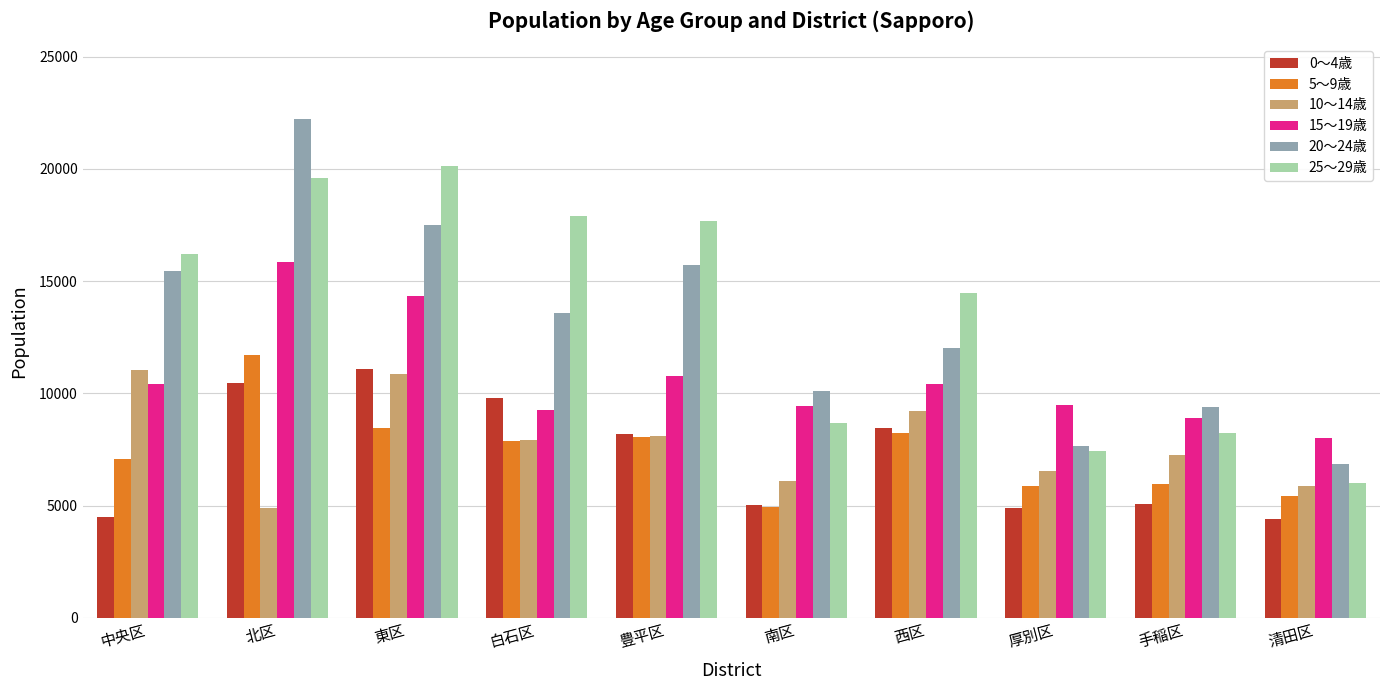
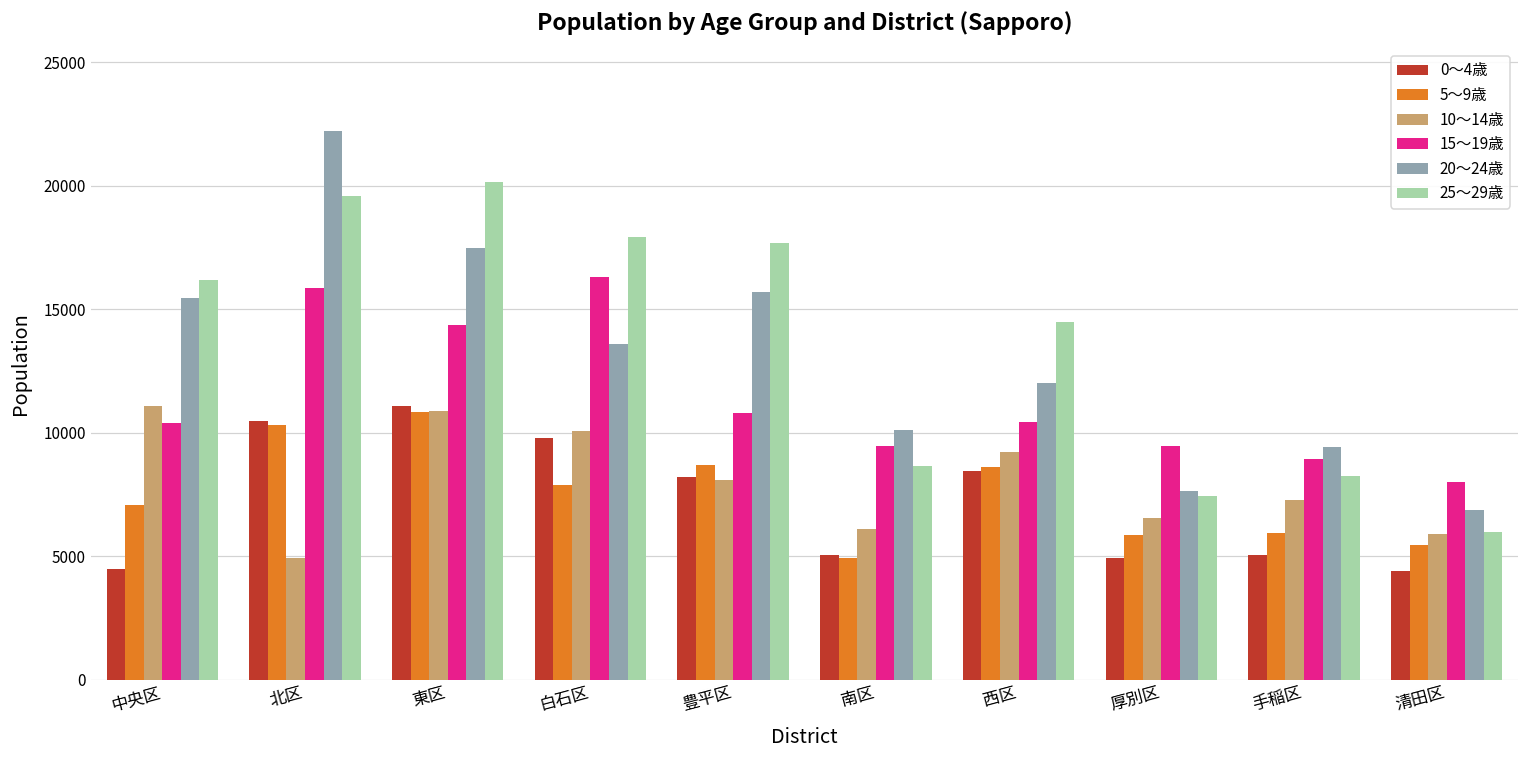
  {
    "0～4歳": {
      "中央区": 4500,
      "北区": 10500,
      "東区": 11100,
      "白石区": 9800,
      "豊平区": 8200,
      "南区": 5000,
      "西区": 8500,
      "厚別区": 4900,
      "手稲区": 5000,
      "清田区": 4400
    },
    "5～9歳": {
      "中央区": 7100,
-     "北区": 11700,
-     "東区": 8500,
+     "北区": 10300,
+     "東区": 10800,
      "白石区": 7900,
-     "豊平区": 8100,
+     "豊平区": 8700,
      "南区": 4900,
-     "西区": 8200,
+     "西区": 8600,
      "厚別区": 5900,
      "手稲区": 6000,
      "清田区": 5400
    },
    "10～14歳": {
      "中央区": 11100,
      "北区": 4900,
      "東区": 10900,
-     "白石区": 7900,
+     "白石区": 10100,
      "豊平区": 8100,
      "南区": 6100,
      "西区": 9200,
      "厚別区": 6600,
      "手稲区": 7300,
      "清田区": 5900
    },
    "15～19歳": {
      "中央区": 10400,
      "北区": 15800,
      "東区": 14400,
-     "白石区": 9200,
+     "白石区": 16300,
      "豊平区": 10800,
      "南区": 9400,
      "西区": 10400,
      "厚別区": 9500,
      "手稲区": 8900,
      "清田区": 8000
    }
  }
